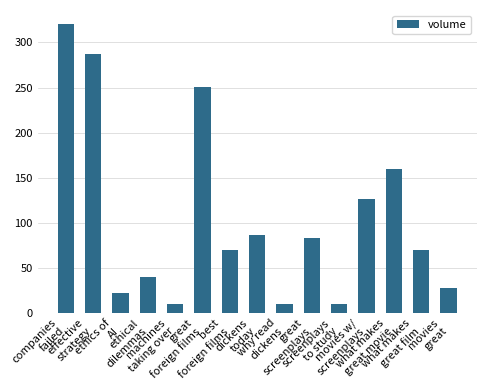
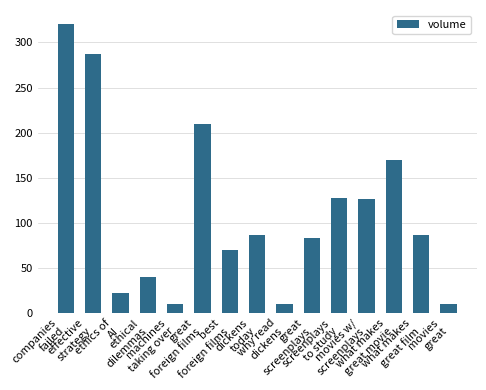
  {
    "companies failed": 320,
    "effective strategy": 290,
    "ethics of AI": 20,
    "ethical dilemmas": 40,
    "machines taking over": 10,
-   "great foreign films": 250,
+   "great foreign films": 210,
    "best foreign films": 70,
    "dickens today": 90,
    "why read dickens": 10,
    "great screenplays": 80,
-   "screenplays to study": 10,
+   "screenplays to study": 130,
    "movies w/ screenplays": 130,
-   "what makes great movie": 160,
-   "what makes great film": 70,
-   "movies great": 30
+   "what makes great movie": 170,
+   "what makes great film": 90,
+   "movies great": 10
  }
